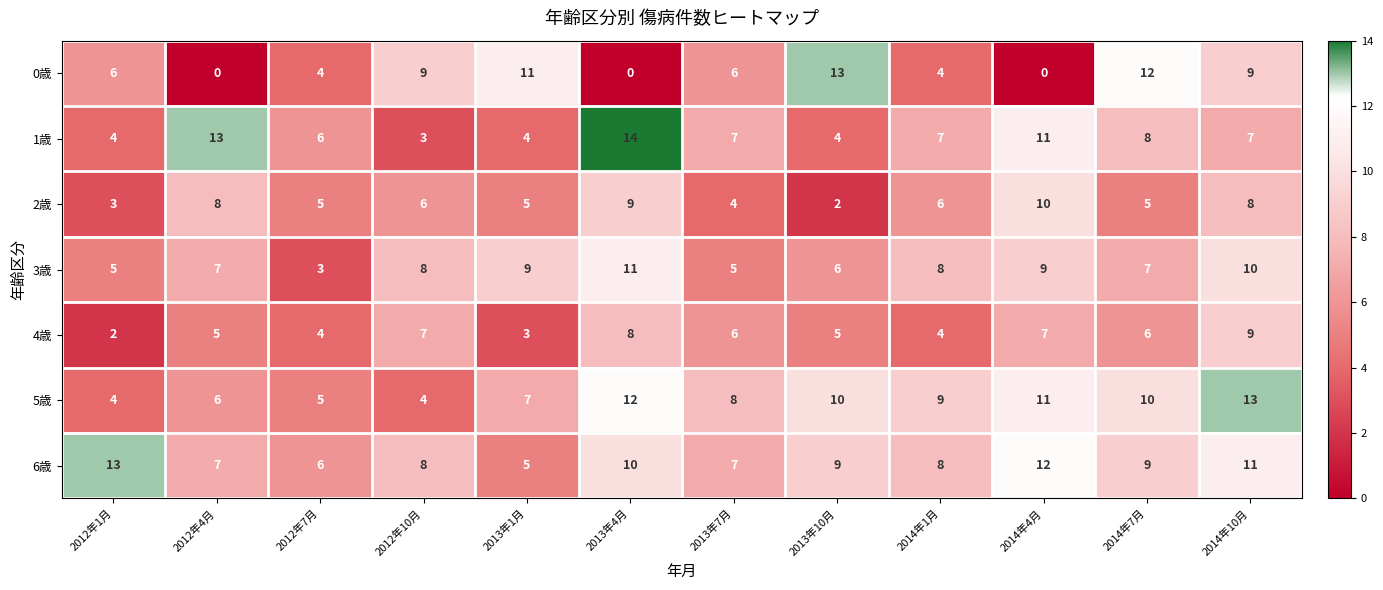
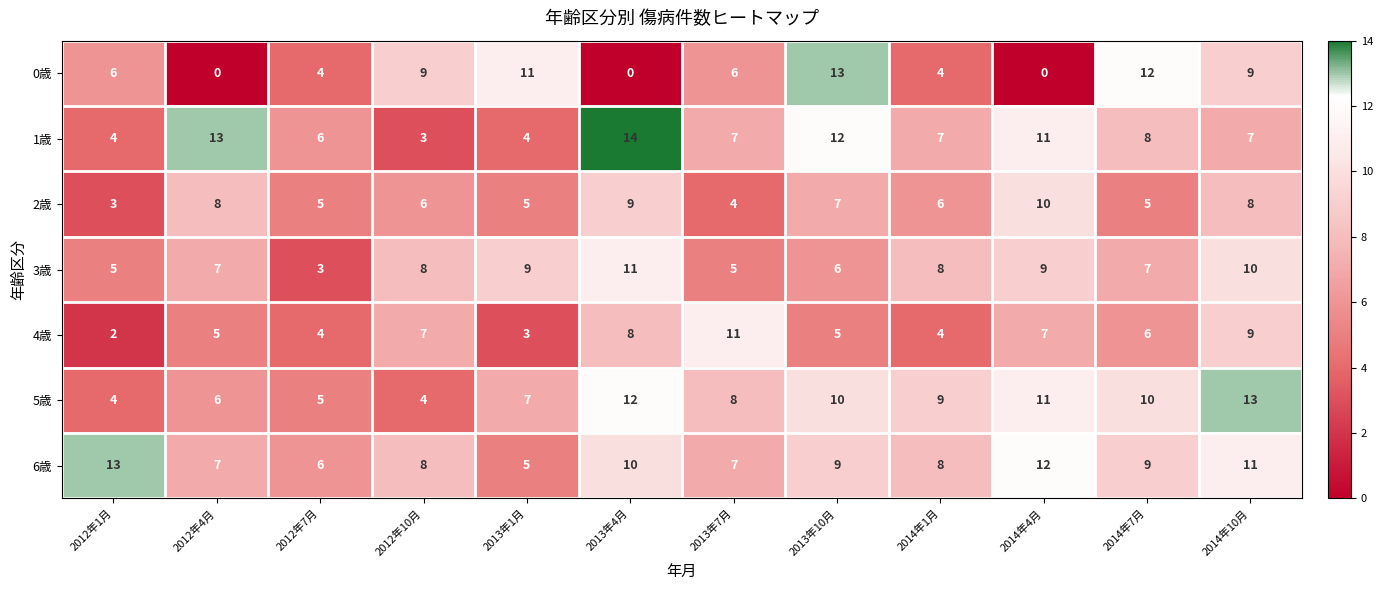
  {
    "0歳": {
      "2012年1月": 6,
      "2012年4月": 0,
      "2012年7月": 4,
      "2012年10月": 9,
      "2013年1月": 11,
      "2013年4月": 0,
      "2013年7月": 6,
      "2013年10月": 13,
      "2014年1月": 4,
      "2014年4月": 0,
      "2014年7月": 12,
      "2014年10月": 9
    },
    "1歳": {
      "2012年1月": 4,
      "2012年4月": 13,
      "2012年7月": 6,
      "2012年10月": 3,
      "2013年1月": 4,
      "2013年4月": 14,
      "2013年7月": 7,
-     "2013年10月": 4,
+     "2013年10月": 12,
      "2014年1月": 7,
      "2014年4月": 11,
      "2014年7月": 8,
      "2014年10月": 7
    },
    "2歳": {
      "2012年1月": 3,
      "2012年4月": 8,
      "2012年7月": 5,
      "2012年10月": 6,
      "2013年1月": 5,
      "2013年4月": 9,
      "2013年7月": 4,
-     "2013年10月": 2,
+     "2013年10月": 7,
      "2014年1月": 6,
      "2014年4月": 10,
      "2014年7月": 5,
      "2014年10月": 8
    },
    "3歳": {
      "2012年1月": 5,
      "2012年4月": 7,
      "2012年7月": 3,
      "2012年10月": 8,
      "2013年1月": 9,
      "2013年4月": 11,
      "2013年7月": 5,
      "2013年10月": 6,
      "2014年1月": 8,
      "2014年4月": 9,
      "2014年7月": 7,
      "2014年10月": 10
    },
    "4歳": {
      "2012年1月": 2,
      "2012年4月": 5,
      "2012年7月": 4,
      "2012年10月": 7,
      "2013年1月": 3,
      "2013年4月": 8,
-     "2013年7月": 6,
+     "2013年7月": 11,
      "2013年10月": 5,
      "2014年1月": 4,
      "2014年4月": 7,
      "2014年7月": 6,
      "2014年10月": 9
    },
    "5歳": {
      "2012年1月": 4,
      "2012年4月": 6,
      "2012年7月": 5,
      "2012年10月": 4,
      "2013年1月": 7,
      "2013年4月": 12,
      "2013年7月": 8,
      "2013年10月": 10,
      "2014年1月": 9,
      "2014年4月": 11,
      "2014年7月": 10,
      "2014年10月": 13
    },
    "6歳": {
      "2012年1月": 13,
      "2012年4月": 7,
      "2012年7月": 6,
      "2012年10月": 8,
      "2013年1月": 5,
      "2013年4月": 10,
      "2013年7月": 7,
      "2013年10月": 9,
      "2014年1月": 8,
      "2014年4月": 12,
      "2014年7月": 9,
      "2014年10月": 11
    }
  }
